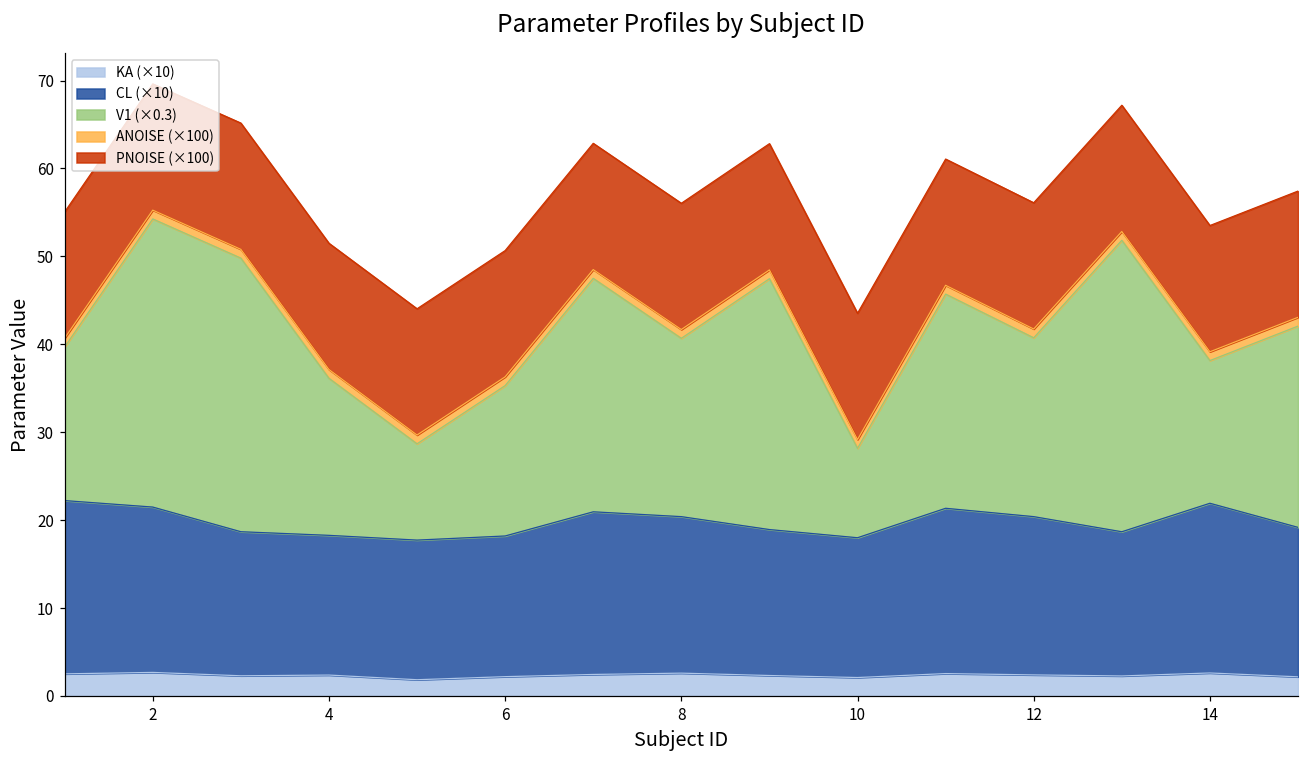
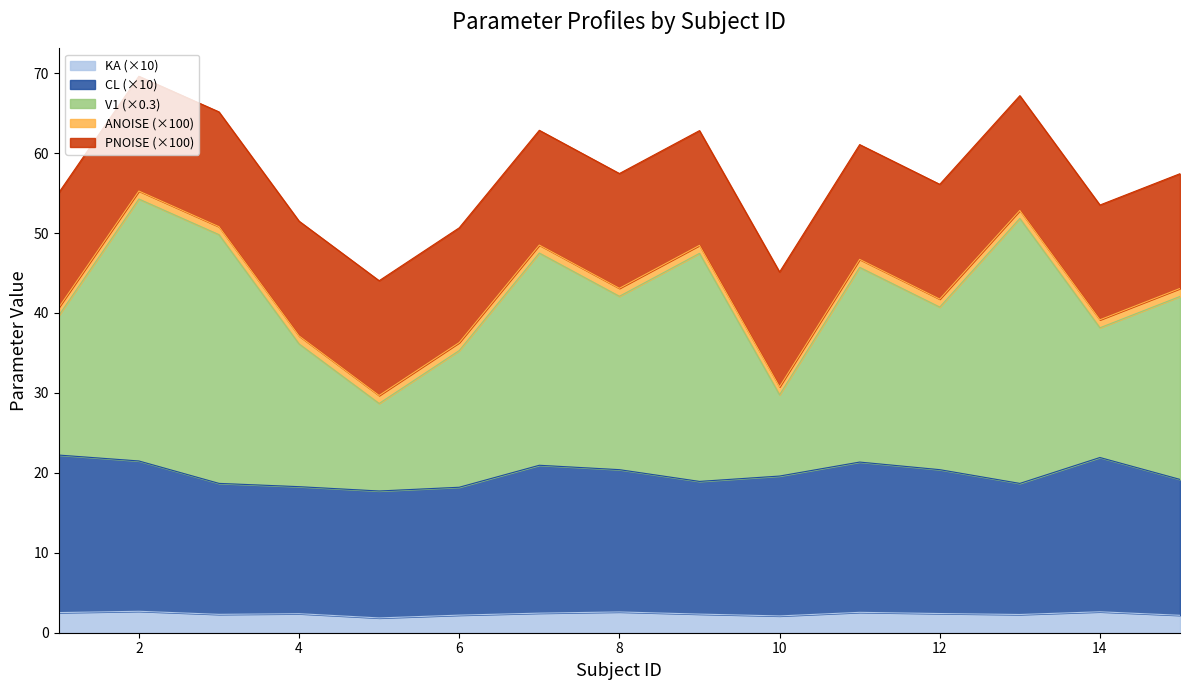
  {
    "KA (×10)": {
      "2": 3,
      "4": 2,
      "6": 2,
      "8": 3,
      "10": 2,
      "12": 2,
      "14": 3
    },
    "CL (×10)": {
      "2": 19,
      "4": 16,
      "6": 16,
      "8": 18,
-     "10": 16,
+     "10": 18,
      "12": 18,
      "14": 19
    },
    "V1 (×0.3)": {
      "2": 33,
      "4": 18,
      "6": 17,
-     "8": 20,
+     "8": 22,
      "10": 10,
      "12": 20,
      "14": 16
    },
    "ANOISE (×100)": {
      "2": 1,
      "4": 1,
      "6": 1,
      "8": 1,
      "10": 1,
      "12": 1,
      "14": 1
    },
    "PNOISE (×100)": {
      "4": 14,
      "6": 14,
      "8": 14,
      "10": 14,
      "12": 14,
      "14": 14
    }
  }
